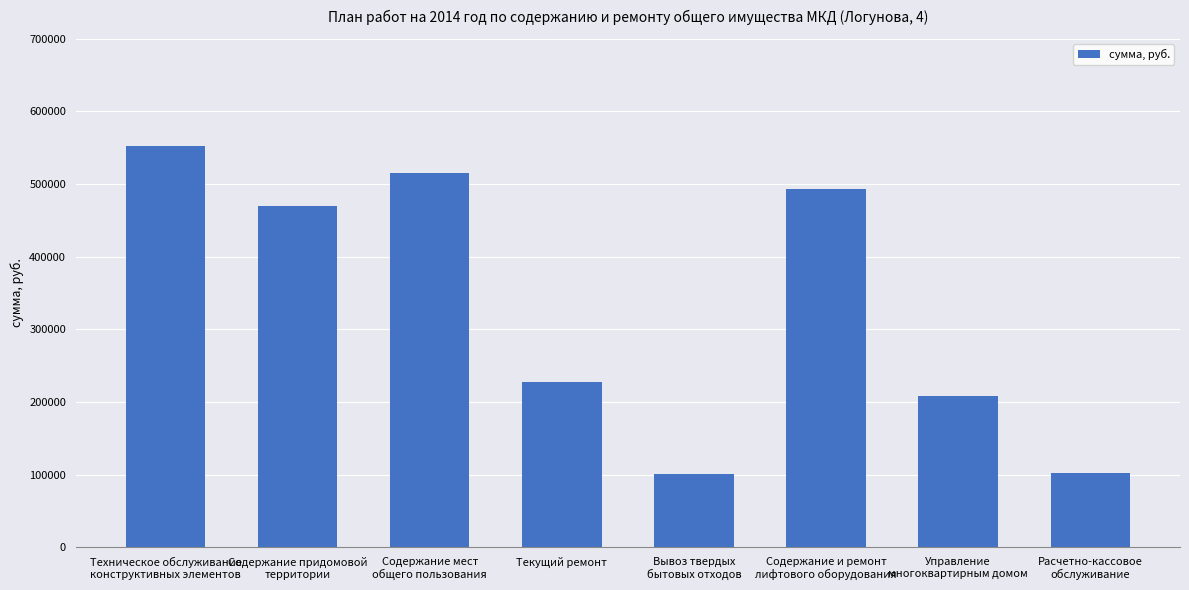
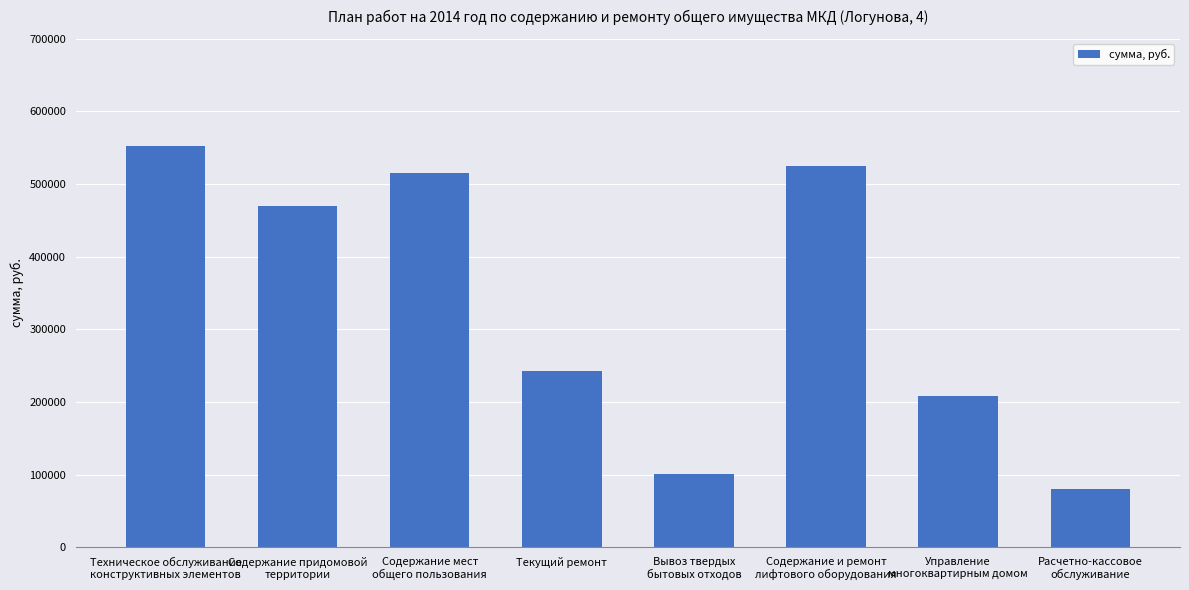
  {
    "Техническое обслуживание конструктивных элементов": 550000,
    "Содержание придомовой территории": 470000,
    "Содержание мест общего пользования": 520000,
-   "Текущий ремонт": 230000,
+   "Текущий ремонт": 240000,
    "Вывоз твердых бытовых отходов": 100000,
-   "Содержание и ремонт лифтового оборудования": 490000,
+   "Содержание и ремонт лифтового оборудования": 520000,
    "Управление многоквартирным домом": 210000,
-   "Расчетно-кассовое обслуживание": 100000
+   "Расчетно-кассовое обслуживание": 80000
  }
